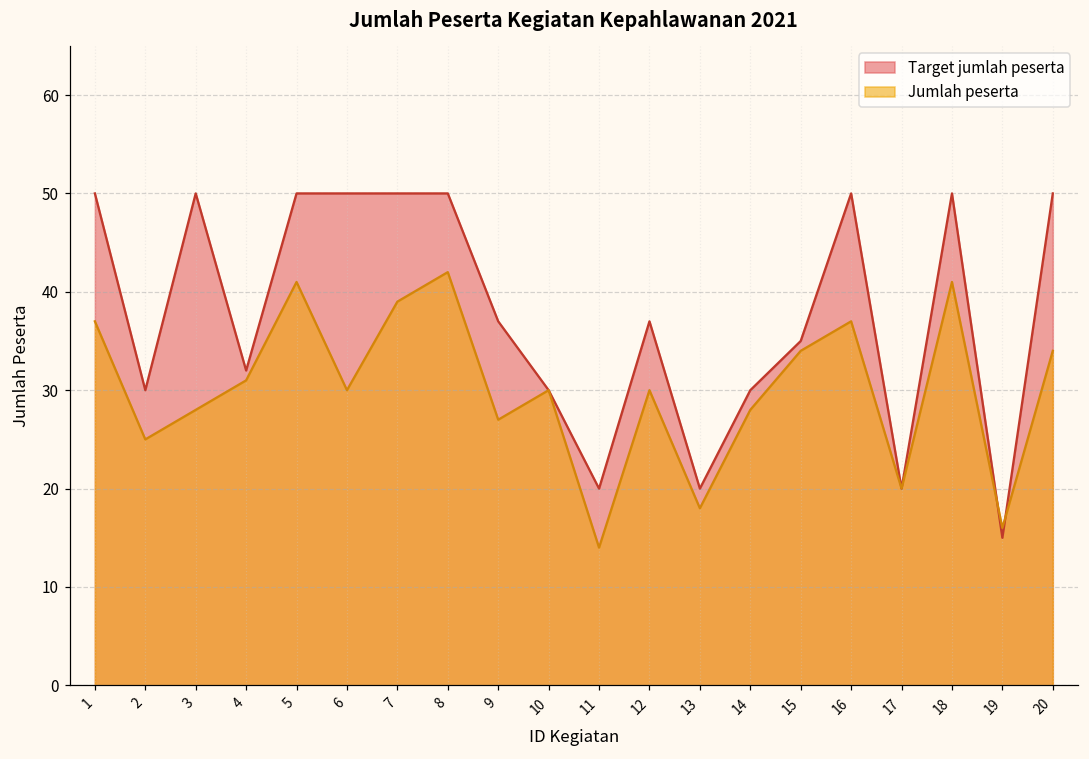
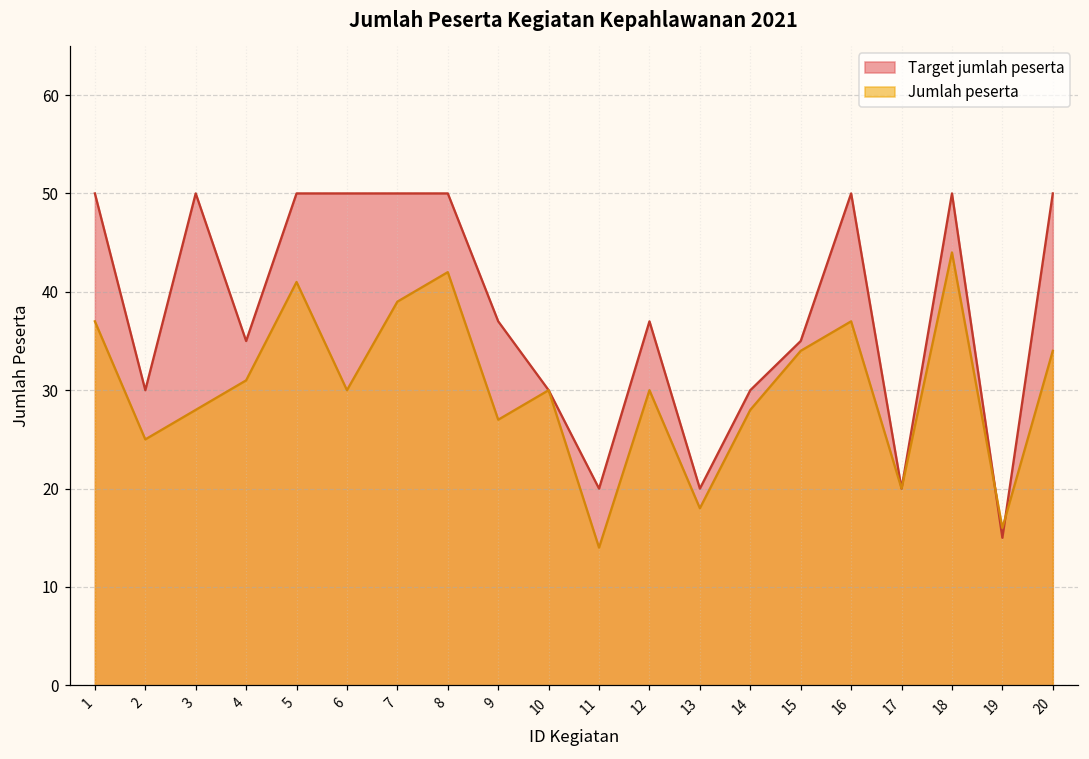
  {
    "Target jumlah peserta": {
      "1": 50,
      "2": 30,
      "3": 50,
-     "4": 32,
+     "4": 35,
      "5": 50,
      "6": 50,
      "7": 50,
      "8": 50,
      "9": 37,
      "11": 20,
      "12": 37,
      "13": 20,
      "14": 30,
      "15": 35,
      "16": 50,
      "18": 50,
      "19": 15,
      "20": 50
    },
    "Jumlah peserta": {
      "1": 37,
      "2": 25,
      "3": 28,
      "4": 31,
      "5": 41,
      "6": 30,
      "7": 39,
      "8": 42,
      "9": 27,
      "11": 14,
      "12": 30,
      "13": 18,
      "14": 28,
      "15": 34,
      "16": 37,
-     "18": 41,
+     "18": 44,
      "19": 16,
      "20": 34
    }
  }
